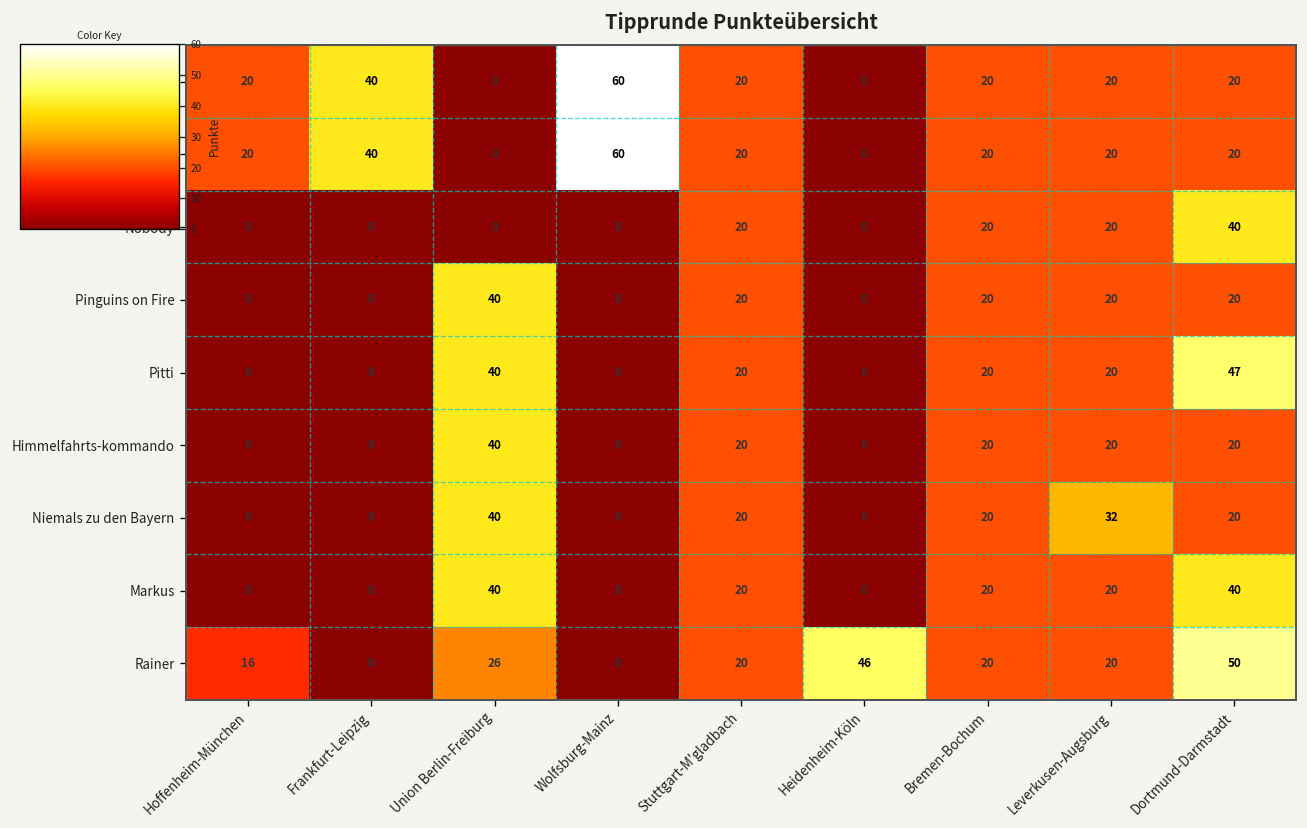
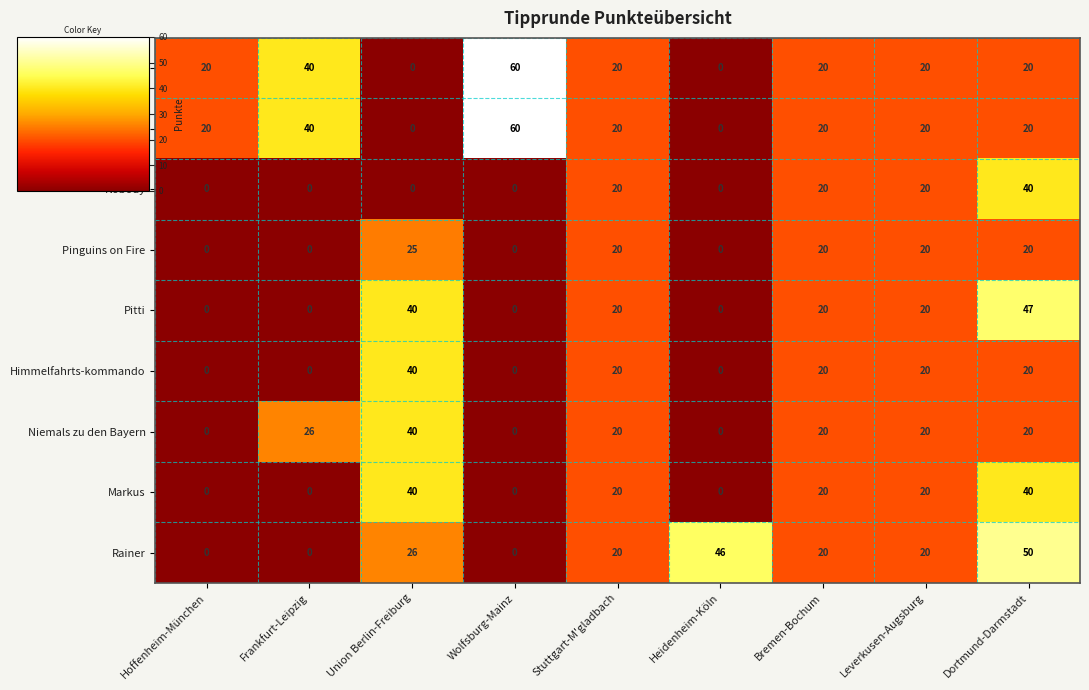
  {
    "Pinguins on Fire": {
      "Hoffenheim-München": 0,
      "Frankfurt-Leipzig": 0,
-     "Union Berlin-Freiburg": 40,
+     "Union Berlin-Freiburg": 25,
      "Wolfsburg-Mainz": 0,
      "Stuttgart-M'gladbach": 20,
      "Heidenheim-Köln": 0,
      "Bremen-Bochum": 20,
      "Leverkusen-Augsburg": 20,
      "Dortmund-Darmstadt": 20
    },
    "Pitti": {
      "Hoffenheim-München": 0,
      "Frankfurt-Leipzig": 0,
      "Union Berlin-Freiburg": 40,
      "Wolfsburg-Mainz": 0,
      "Stuttgart-M'gladbach": 20,
      "Heidenheim-Köln": 0,
      "Bremen-Bochum": 20,
      "Leverkusen-Augsburg": 20,
      "Dortmund-Darmstadt": 47
    },
    "Himmelfahrts-kommando": {
      "Hoffenheim-München": 0,
      "Frankfurt-Leipzig": 0,
      "Union Berlin-Freiburg": 40,
      "Wolfsburg-Mainz": 0,
      "Stuttgart-M'gladbach": 20,
      "Heidenheim-Köln": 0,
      "Bremen-Bochum": 20,
      "Leverkusen-Augsburg": 20,
      "Dortmund-Darmstadt": 20
    },
    "Niemals zu den Bayern": {
      "Hoffenheim-München": 0,
-     "Frankfurt-Leipzig": 0,
+     "Frankfurt-Leipzig": 26,
      "Union Berlin-Freiburg": 40,
      "Wolfsburg-Mainz": 0,
      "Stuttgart-M'gladbach": 20,
      "Heidenheim-Köln": 0,
      "Bremen-Bochum": 20,
-     "Leverkusen-Augsburg": 32,
+     "Leverkusen-Augsburg": 20,
      "Dortmund-Darmstadt": 20
    },
    "Markus": {
      "Hoffenheim-München": 0,
      "Frankfurt-Leipzig": 0,
      "Union Berlin-Freiburg": 40,
      "Wolfsburg-Mainz": 0,
      "Stuttgart-M'gladbach": 20,
      "Heidenheim-Köln": 0,
      "Bremen-Bochum": 20,
      "Leverkusen-Augsburg": 20,
      "Dortmund-Darmstadt": 40
    },
    "Rainer": {
-     "Hoffenheim-München": 16,
+     "Hoffenheim-München": 0,
      "Frankfurt-Leipzig": 0,
      "Union Berlin-Freiburg": 26,
      "Wolfsburg-Mainz": 0,
      "Stuttgart-M'gladbach": 20,
      "Heidenheim-Köln": 46,
      "Bremen-Bochum": 20,
      "Leverkusen-Augsburg": 20,
      "Dortmund-Darmstadt": 50
    }
  }
